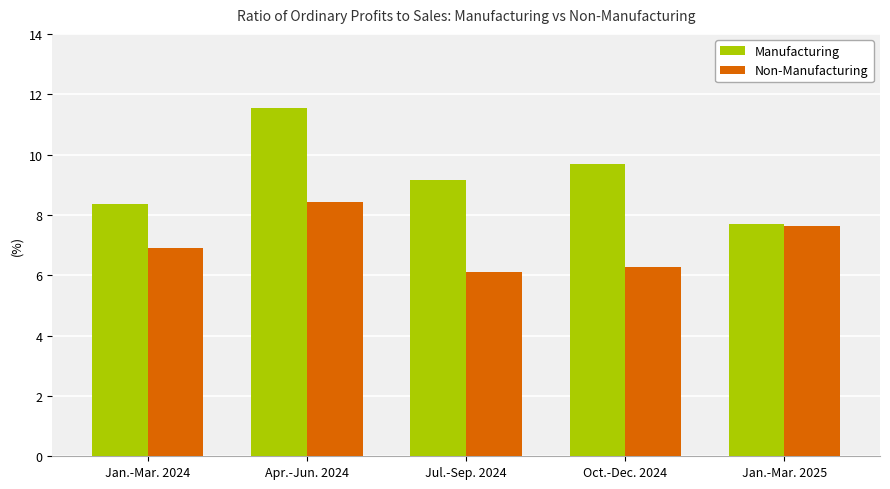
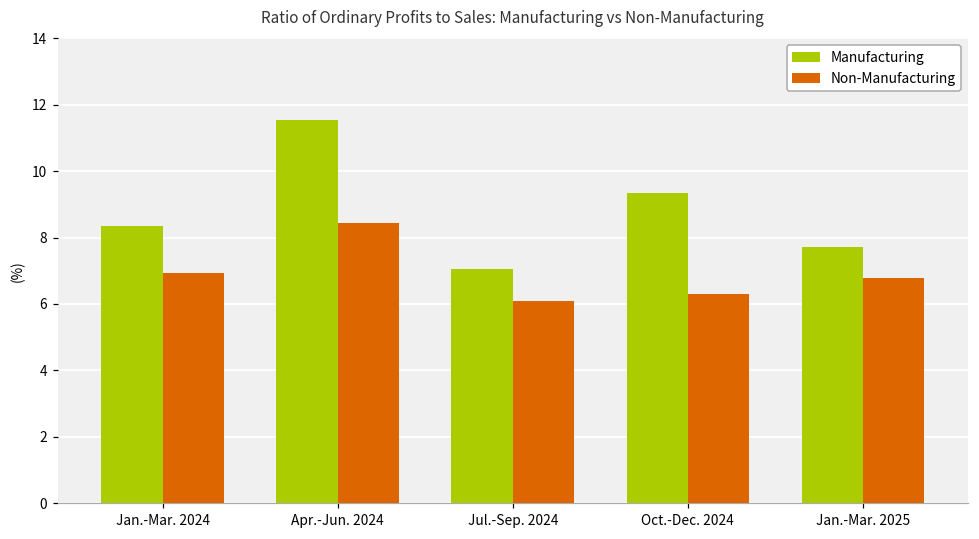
  {
    "Manufacturing": {
      "Jan.-Mar. 2024": 8.4,
      "Apr.-Jun. 2024": 11.6,
-     "Jul.-Sep. 2024": 9.1,
-     "Oct.-Dec. 2024": 9.7,
+     "Jul.-Sep. 2024": 7.1,
+     "Oct.-Dec. 2024": 9.3,
      "Jan.-Mar. 2025": 7.7
    },
    "Non-Manufacturing": {
      "Jan.-Mar. 2024": 6.9,
      "Apr.-Jun. 2024": 8.4,
      "Jul.-Sep. 2024": 6.1,
      "Oct.-Dec. 2024": 6.3,
-     "Jan.-Mar. 2025": 7.6
+     "Jan.-Mar. 2025": 6.8
    }
  }
